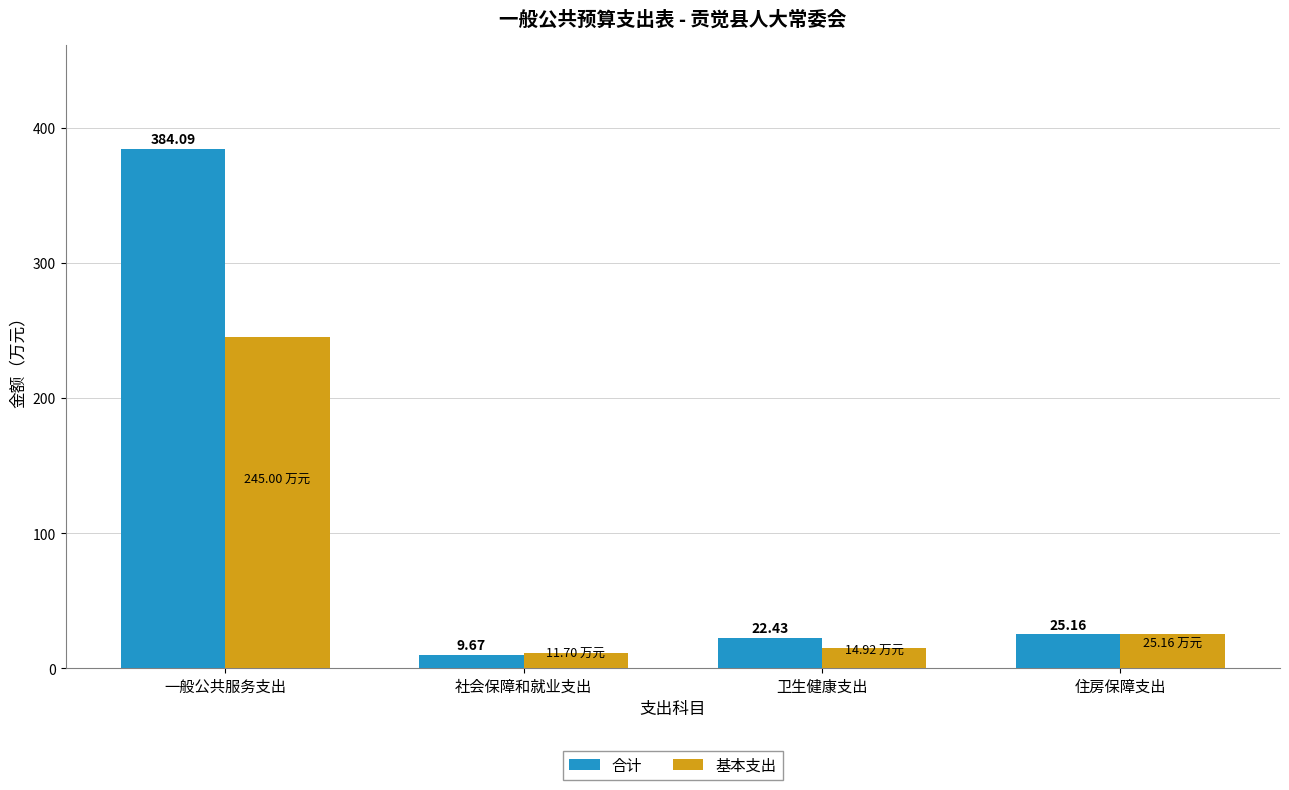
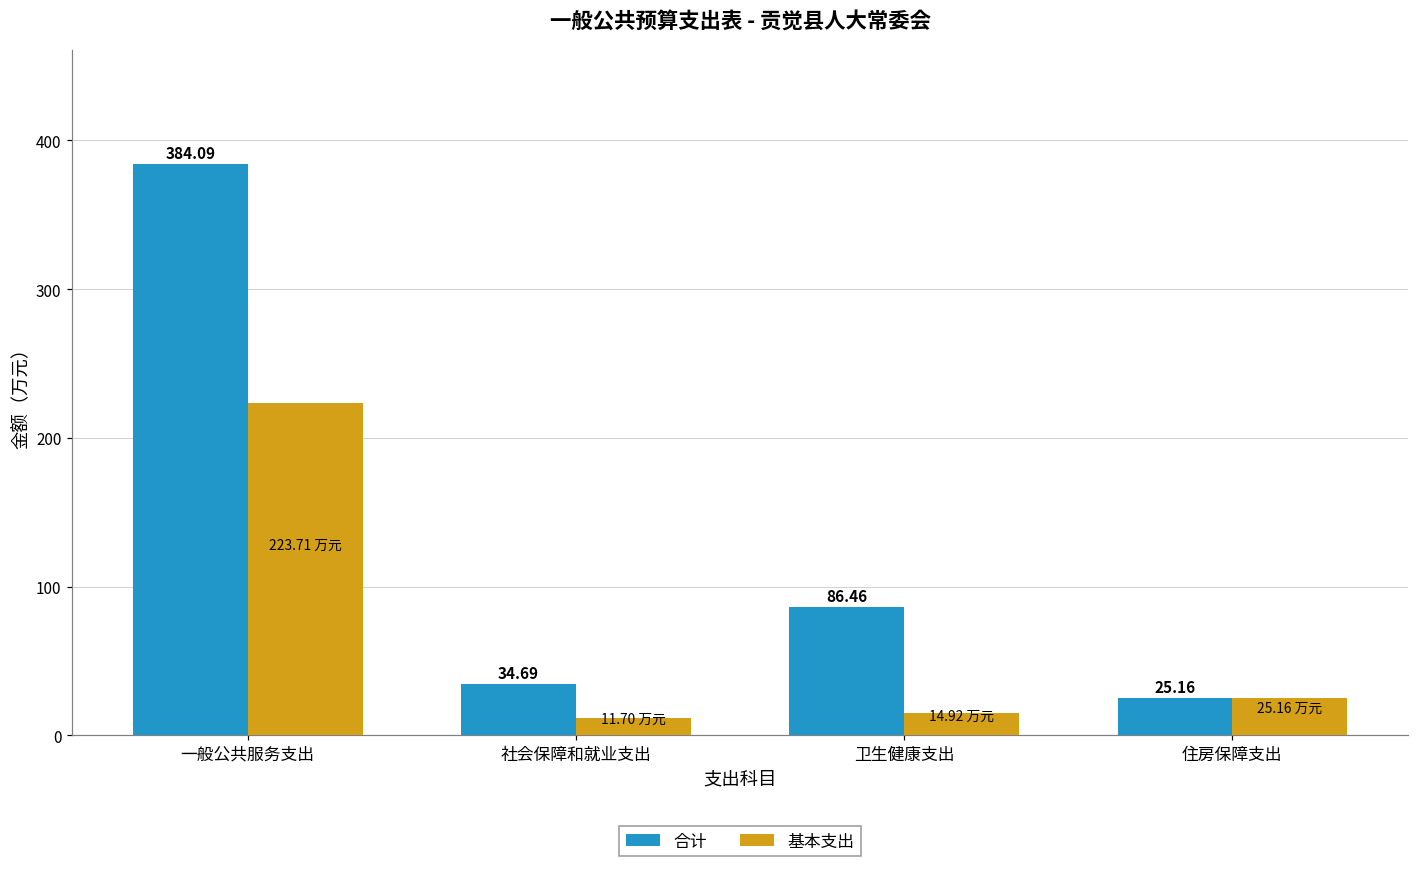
  {
    "合计": {
      "一般公共服务支出": 384.09,
-     "社会保障和就业支出": 9.67,
-     "卫生健康支出": 22.43,
+     "社会保障和就业支出": 34.69,
+     "卫生健康支出": 86.46,
      "住房保障支出": 25.16
    },
    "基本支出": {
-     "一般公共服务支出": 245.00,
+     "一般公共服务支出": 223.71,
      "社会保障和就业支出": 11.70,
      "卫生健康支出": 14.92,
      "住房保障支出": 25.16
    }
  }
